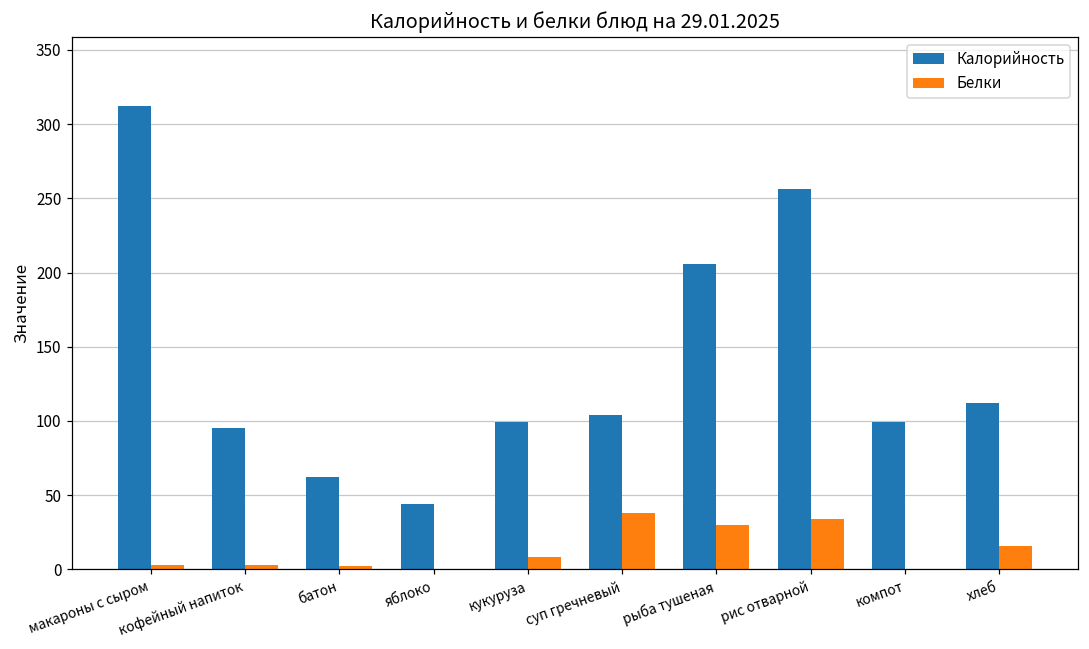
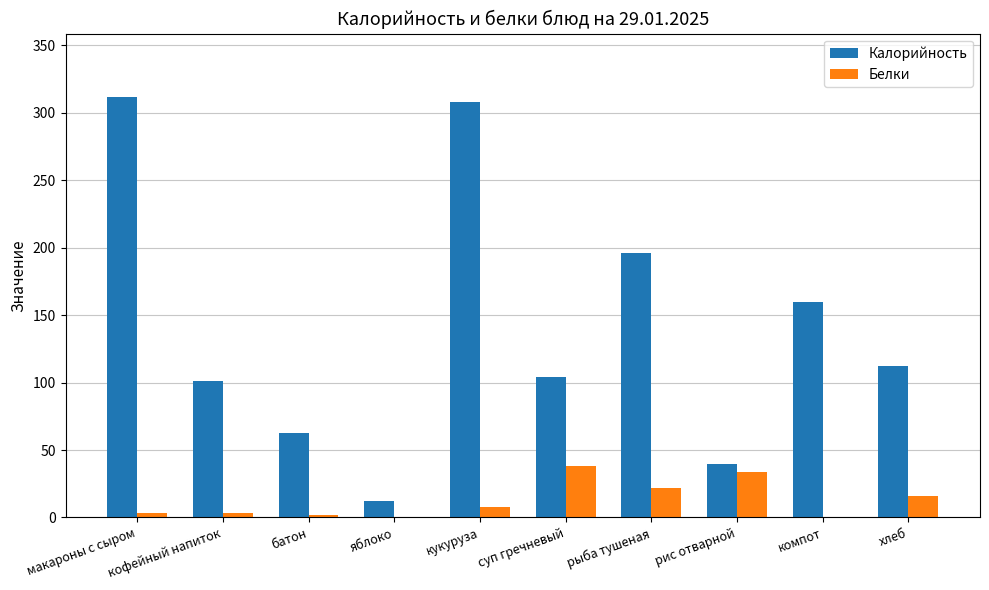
  {
    "Калорийность": {
      "макароны с сыром": 312,
-     "кофейный напиток": 95,
+     "кофейный напиток": 101,
      "батон": 63,
-     "яблоко": 44,
-     "кукуруза": 99,
+     "яблоко": 12,
+     "кукуруза": 308,
      "суп гречневый": 104,
-     "рыба тушеная": 206,
-     "рис отварной": 256,
-     "компот": 99,
+     "рыба тушеная": 196,
+     "рис отварной": 40,
+     "компот": 160,
      "хлеб": 112
    },
    "Белки": {
      "макароны с сыром": 3,
      "кофейный напиток": 3,
      "батон": 2,
      "яблоко": 0,
      "кукуруза": 8,
      "суп гречневый": 38,
-     "рыба тушеная": 30,
+     "рыба тушеная": 22,
      "рис отварной": 34,
      "компот": 0,
      "хлеб": 16
    }
  }
